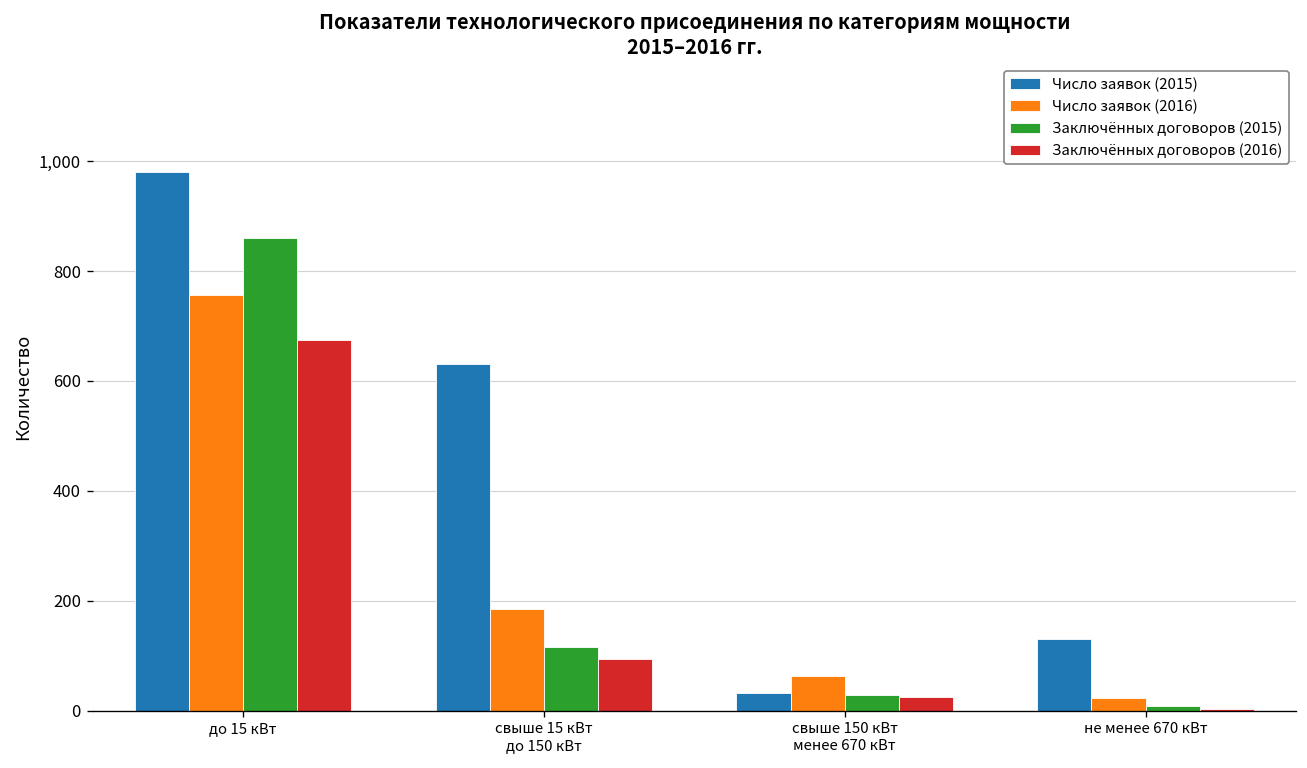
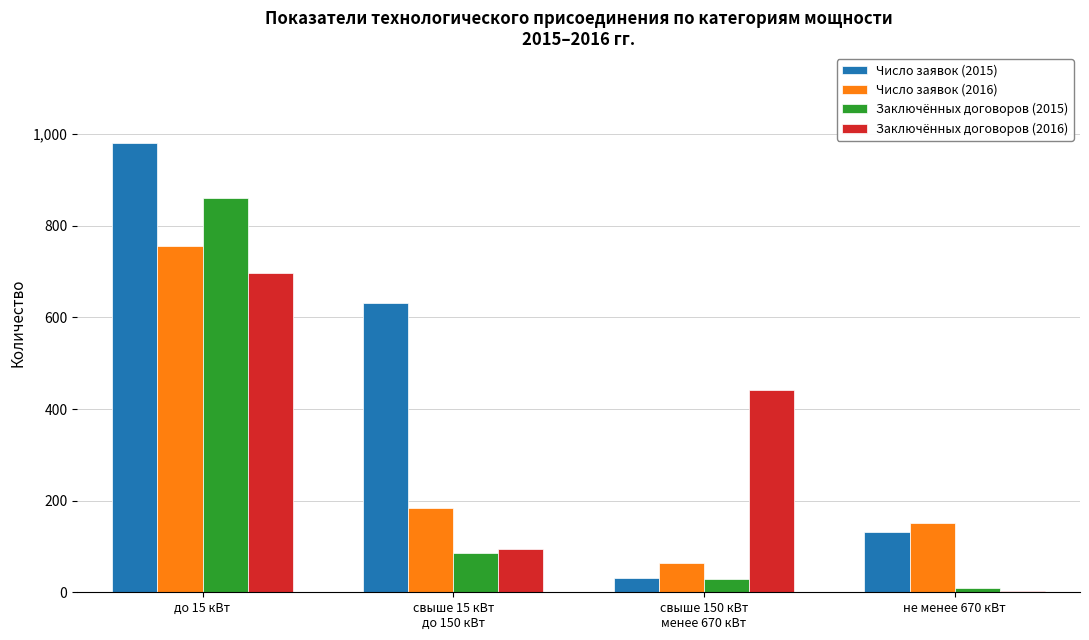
  {
    "Число заявок (2015)": {
      "до 15 кВт": 980,
      "свыше 15 кВт до 150 кВт": 630,
      "свыше 150 кВт менее 670 кВт": 30,
      "не менее 670 кВт": 130
    },
    "Число заявок (2016)": {
      "до 15 кВт": 760,
      "свыше 15 кВт до 150 кВт": 190,
      "свыше 150 кВт менее 670 кВт": 60,
-     "не менее 670 кВт": 20
+     "не менее 670 кВт": 150
    },
    "Заключённых договоров (2015)": {
      "до 15 кВт": 860,
-     "свыше 15 кВт до 150 кВт": 120,
+     "свыше 15 кВт до 150 кВт": 90,
      "свыше 150 кВт менее 670 кВт": 30,
      "не менее 670 кВт": 10
    },
    "Заключённых договоров (2016)": {
-     "до 15 кВт": 670,
+     "до 15 кВт": 700,
      "свыше 15 кВт до 150 кВт": 90,
-     "свыше 150 кВт менее 670 кВт": 30
+     "свыше 150 кВт менее 670 кВт": 440
    }
  }
